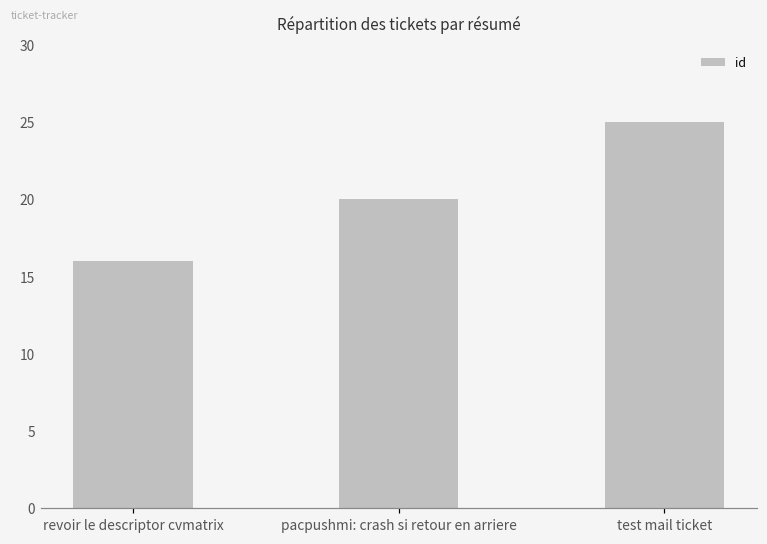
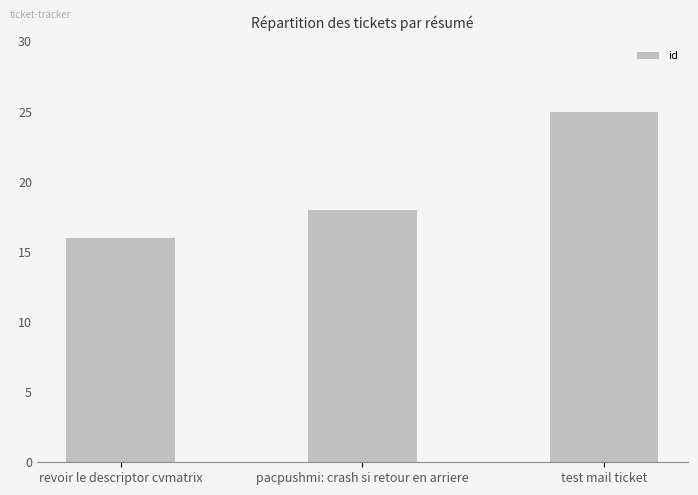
  {
    "revoir le descriptor cvmatrix": 16,
-   "pacpushmi: crash si retour en arriere": 20,
+   "pacpushmi: crash si retour en arriere": 18,
    "test mail ticket": 25
  }
